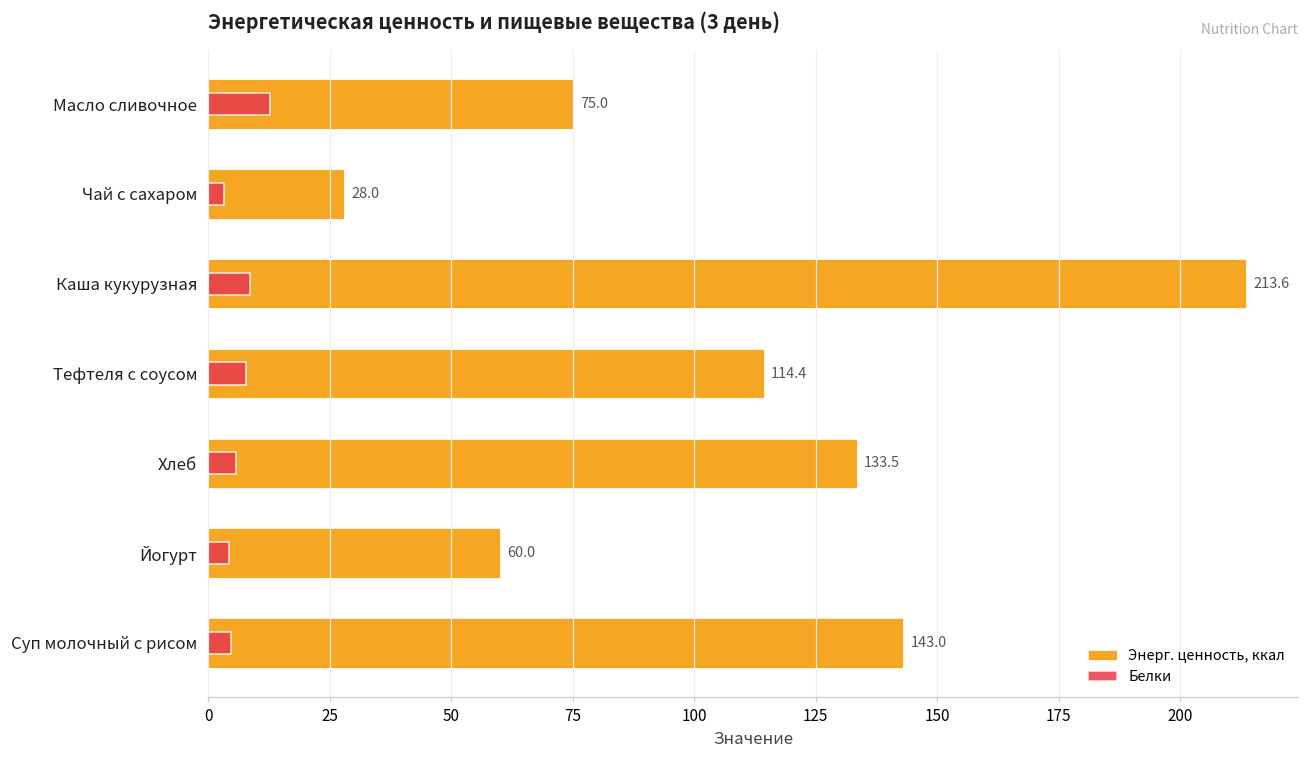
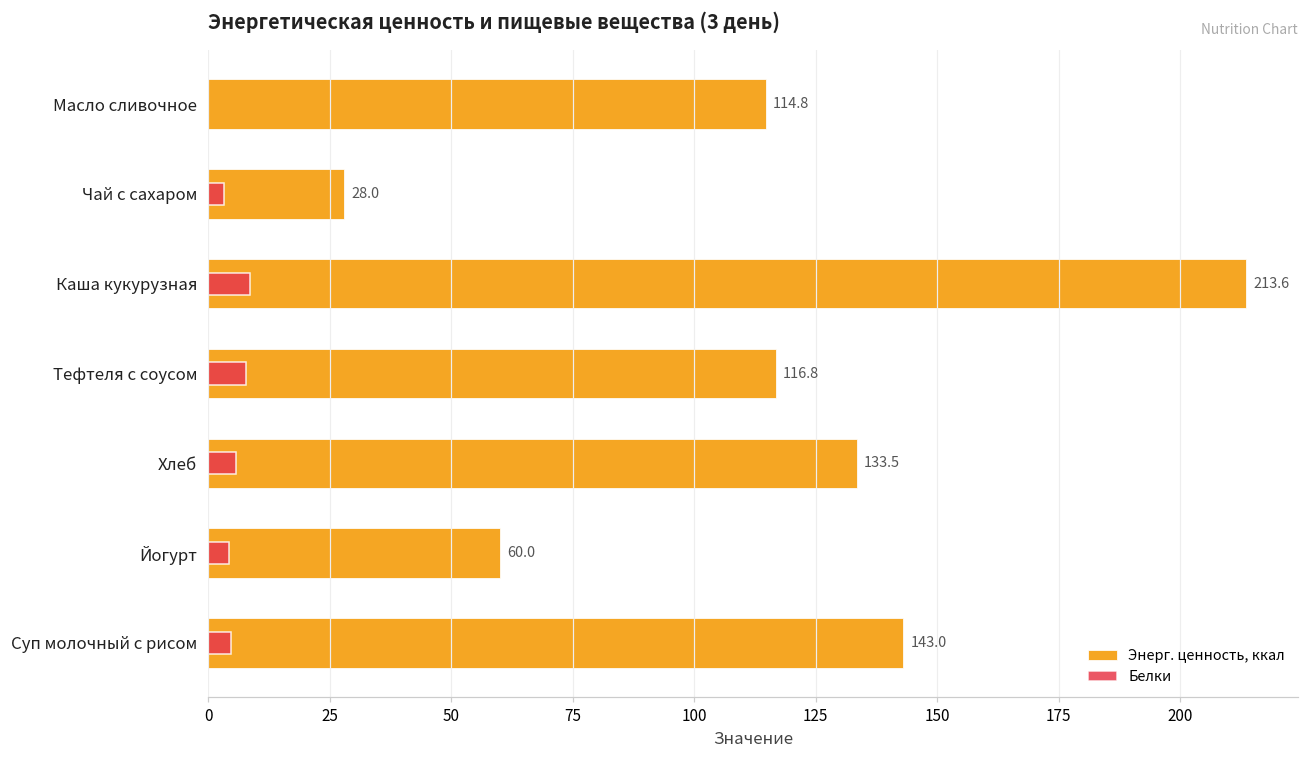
  {
    "Энерг. ценность, ккал": {
-     "Масло сливочное": 75.0,
+     "Масло сливочное": 114.8,
      "Чай с сахаром": 28.0,
      "Каша кукурузная": 213.6,
-     "Тефтеля с соусом": 114.4,
+     "Тефтеля с соусом": 116.8,
      "Хлеб": 133.5,
      "Йогурт": 60.0,
      "Суп молочный с рисом": 143.0
    },
    "Белки": {
-     "Масло сливочное": 13
+     "Масло сливочное": 0
    }
  }
